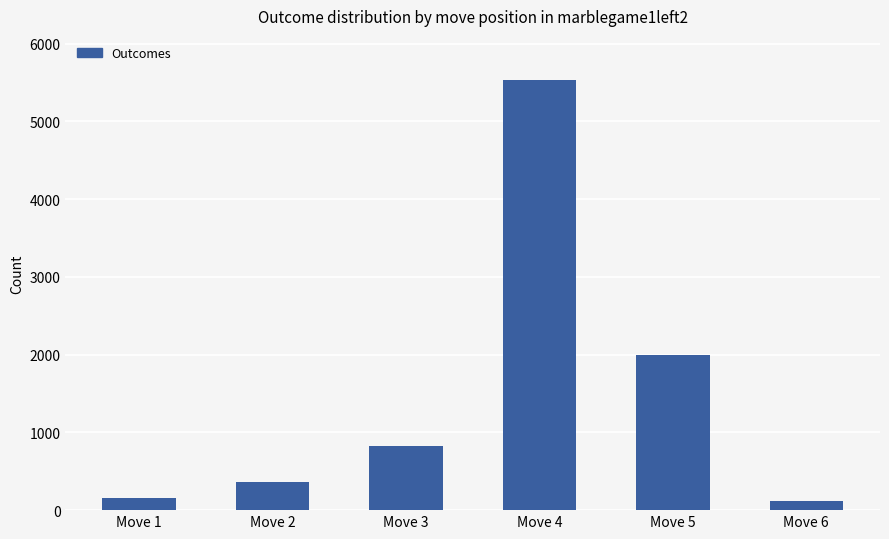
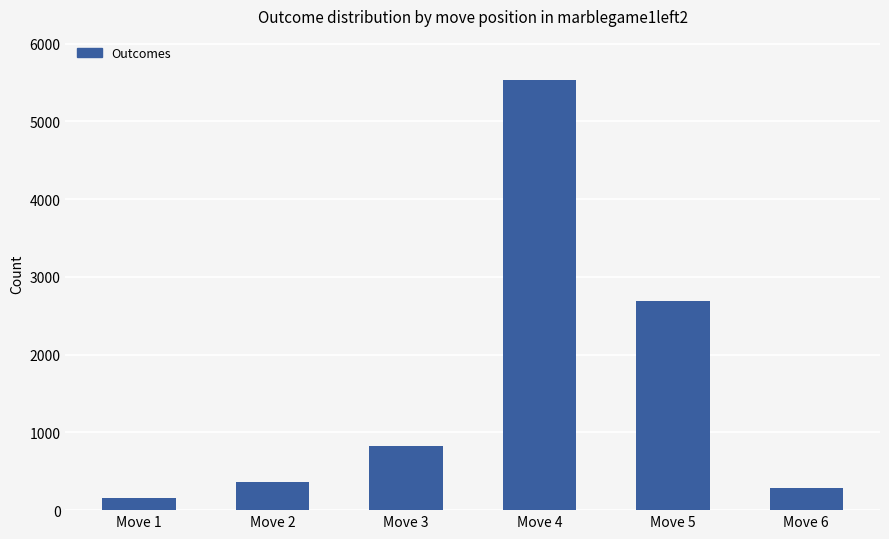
  {
    "Move 1": 200,
    "Move 2": 400,
    "Move 3": 800,
    "Move 4": 5500,
-   "Move 5": 2000,
-   "Move 6": 100
+   "Move 5": 2700,
+   "Move 6": 300
  }
